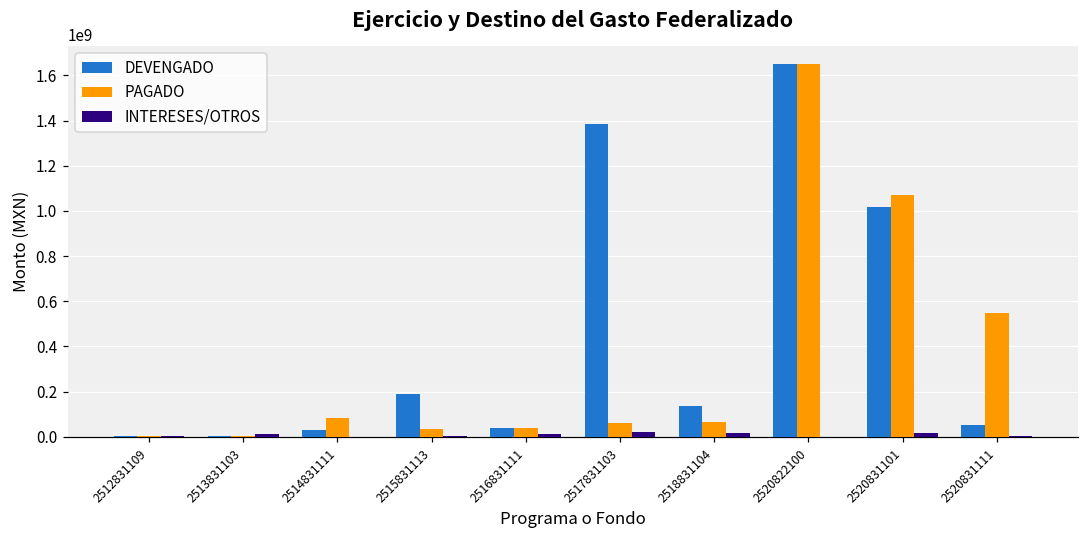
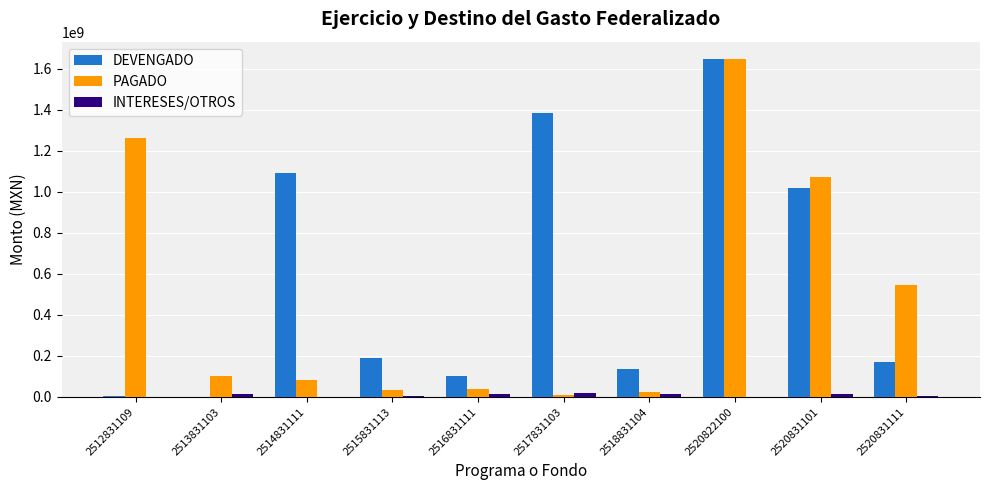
  {
    "DEVENGADO": {
-     "2514831111": 30000000,
+     "2514831111": 1090000000,
      "2515831113": 190000000,
-     "2516831111": 40000000,
+     "2516831111": 100000000,
      "2517831103": 1390000000,
      "2518831104": 140000000,
      "2520822100": 1650000000,
      "2520831101": 1020000000,
-     "2520831111": 50000000
+     "2520831111": 170000000
    },
    "PAGADO": {
-     "2512831109": 0,
-     "2513831103": 0,
+     "2512831109": 1260000000,
+     "2513831103": 100000000,
      "2514831111": 80000000,
      "2515831113": 30000000,
      "2516831111": 40000000,
-     "2517831103": 60000000,
-     "2518831104": 70000000,
+     "2517831103": 10000000,
+     "2518831104": 30000000,
      "2520822100": 1650000000,
      "2520831101": 1070000000,
      "2520831111": 550000000
    },
    "INTERESES/OTROS": {
      "2513831103": 10000000,
      "2517831103": 20000000,
      "2518831104": 20000000,
      "2520831101": 20000000
    }
  }
